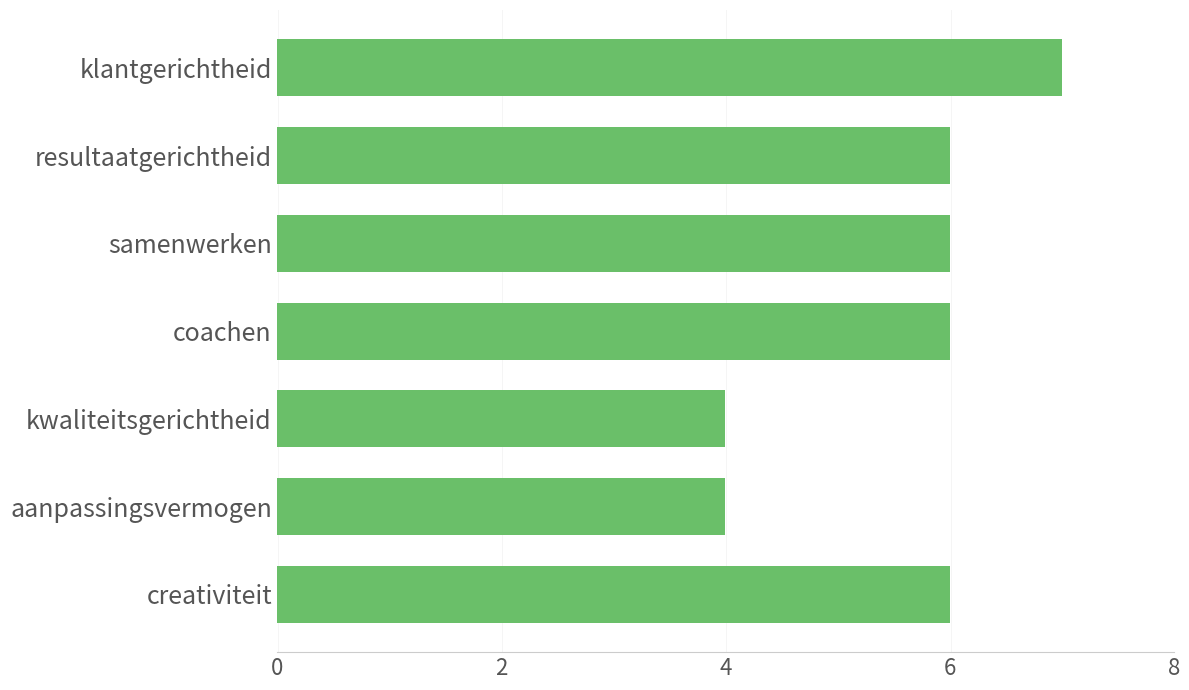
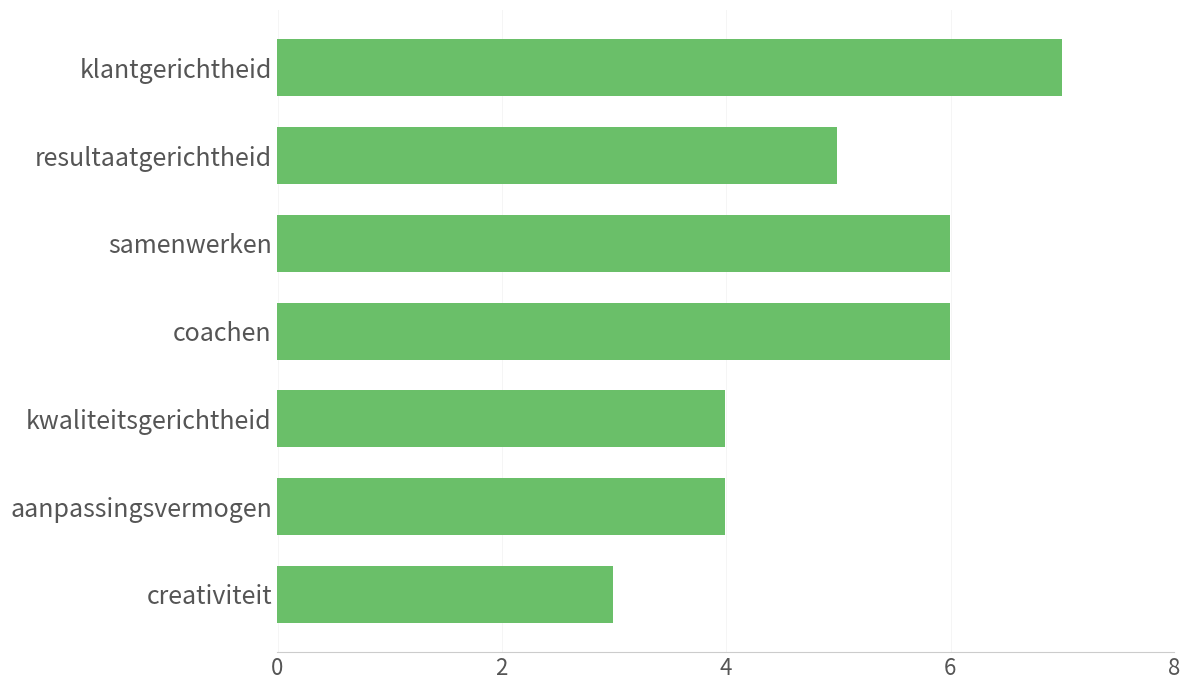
  {
    "klantgerichtheid": 7,
-   "resultaatgerichtheid": 6,
+   "resultaatgerichtheid": 5,
    "samenwerken": 6,
    "coachen": 6,
    "kwaliteitsgerichtheid": 4,
    "aanpassingsvermogen": 4,
-   "creativiteit": 6
+   "creativiteit": 3
  }
